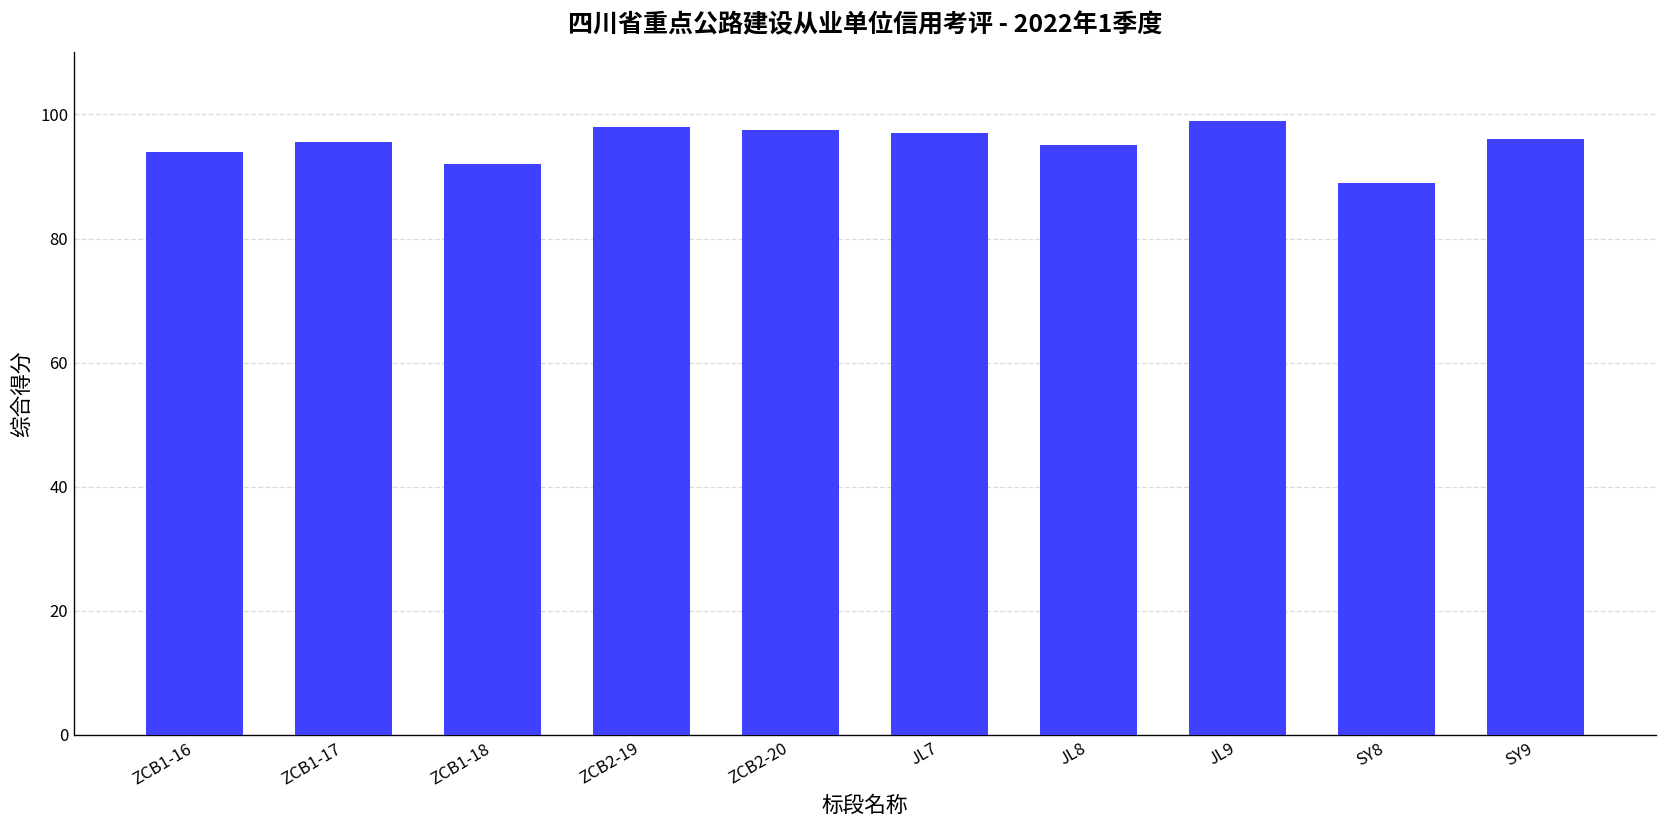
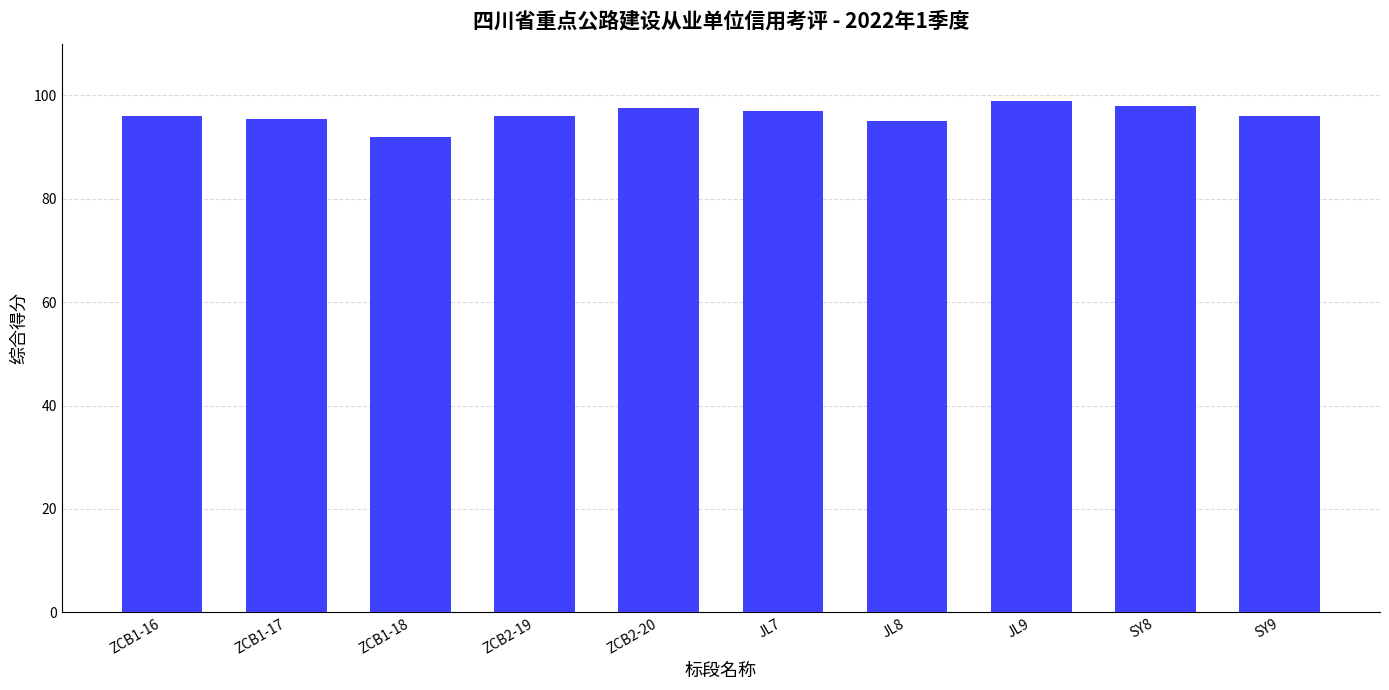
  {
-   "ZCB1-16": 94,
+   "ZCB1-16": 96,
    "ZCB1-17": 96,
    "ZCB1-18": 92,
-   "ZCB2-19": 98,
+   "ZCB2-19": 96,
    "ZCB2-20": 98,
    "JL7": 97,
    "JL8": 95,
    "JL9": 99,
-   "SY8": 89,
+   "SY8": 98,
    "SY9": 96
  }
